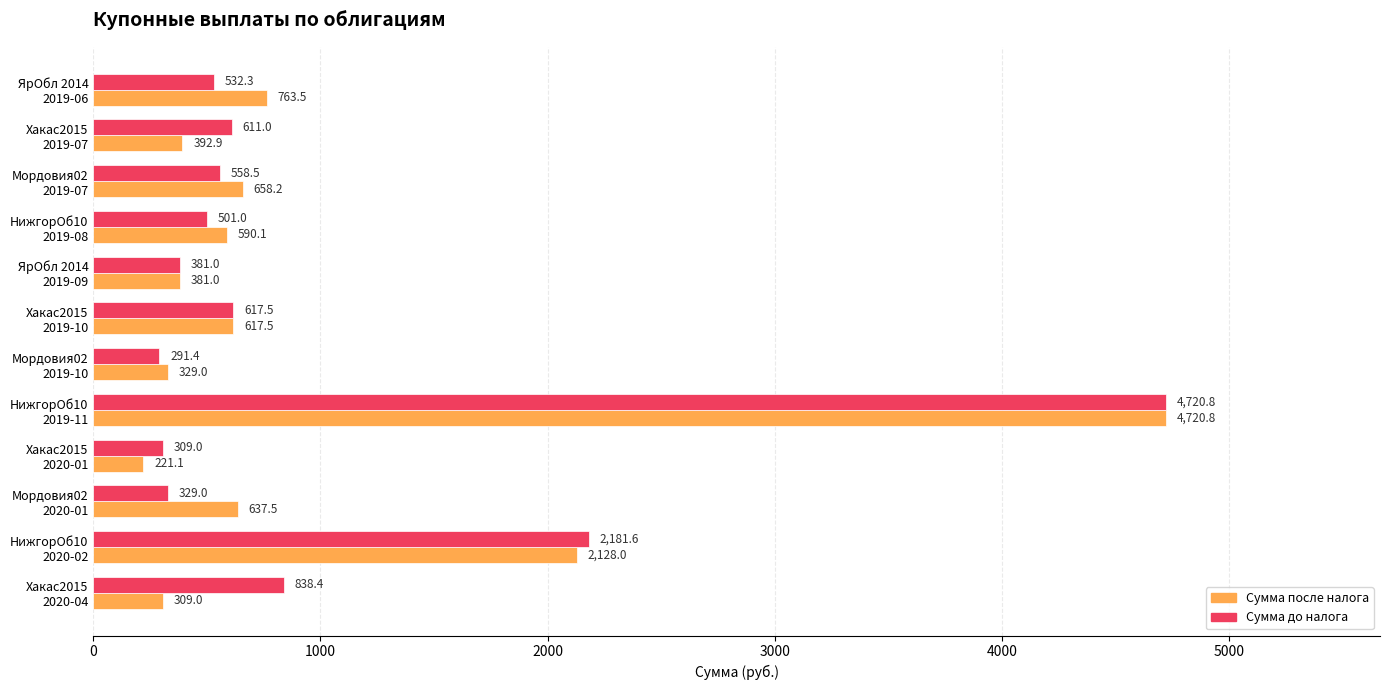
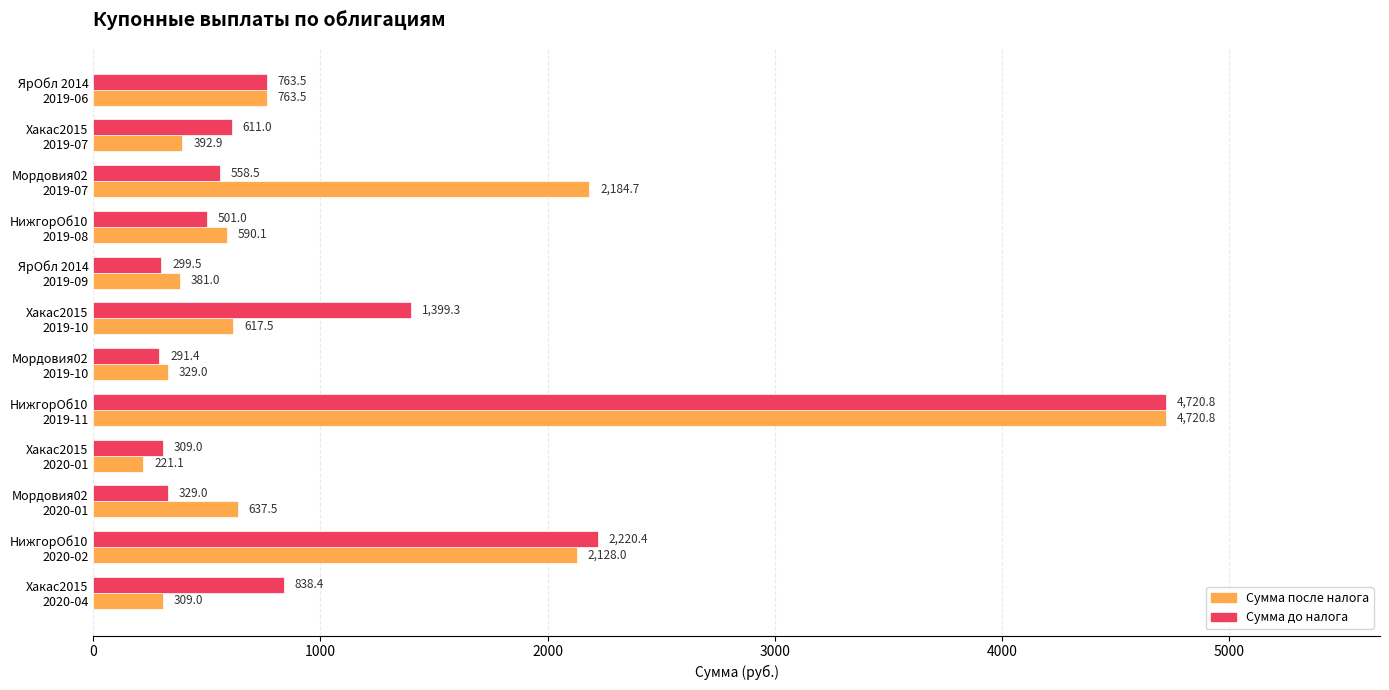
  {
    "Сумма после налога": {
      "ЯрОбл 2014 2019-06": "763.5",
      "Хакас2015 2019-07": "392.9",
-     "Мордовия02 2019-07": "658.2",
+     "Мордовия02 2019-07": "2,184.7",
      "НижгорОб10 2019-08": "590.1",
      "ЯрОбл 2014 2019-09": "381.0",
      "Хакас2015 2019-10": "617.5",
      "Мордовия02 2019-10": "329.0",
      "НижгорОб10 2019-11": "4,720.8",
      "Хакас2015 2020-01": "221.1",
      "Мордовия02 2020-01": "637.5",
      "НижгорОб10 2020-02": "2,128.0",
      "Хакас2015 2020-04": "309.0"
    },
    "Сумма до налога": {
-     "ЯрОбл 2014 2019-06": "532.3",
+     "ЯрОбл 2014 2019-06": "763.5",
      "Хакас2015 2019-07": "611.0",
      "Мордовия02 2019-07": "558.5",
      "НижгорОб10 2019-08": "501.0",
-     "ЯрОбл 2014 2019-09": "381.0",
-     "Хакас2015 2019-10": "617.5",
+     "ЯрОбл 2014 2019-09": "299.5",
+     "Хакас2015 2019-10": "1,399.3",
      "Мордовия02 2019-10": "291.4",
      "НижгорОб10 2019-11": "4,720.8",
      "Хакас2015 2020-01": "309.0",
      "Мордовия02 2020-01": "329.0",
-     "НижгорОб10 2020-02": "2,181.6",
+     "НижгорОб10 2020-02": "2,220.4",
      "Хакас2015 2020-04": "838.4"
    }
  }
